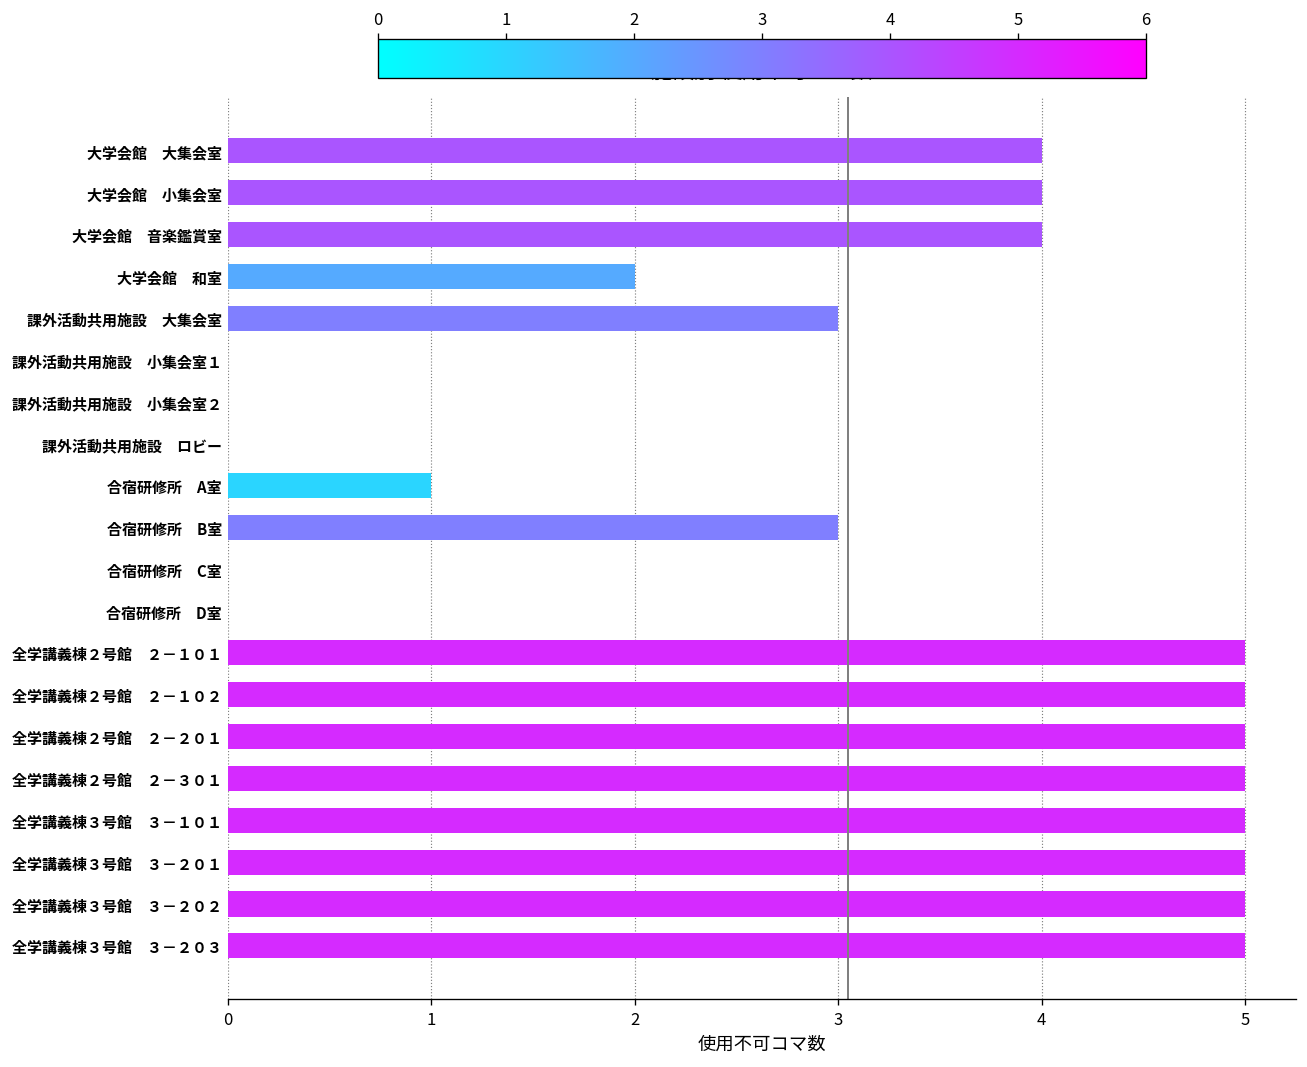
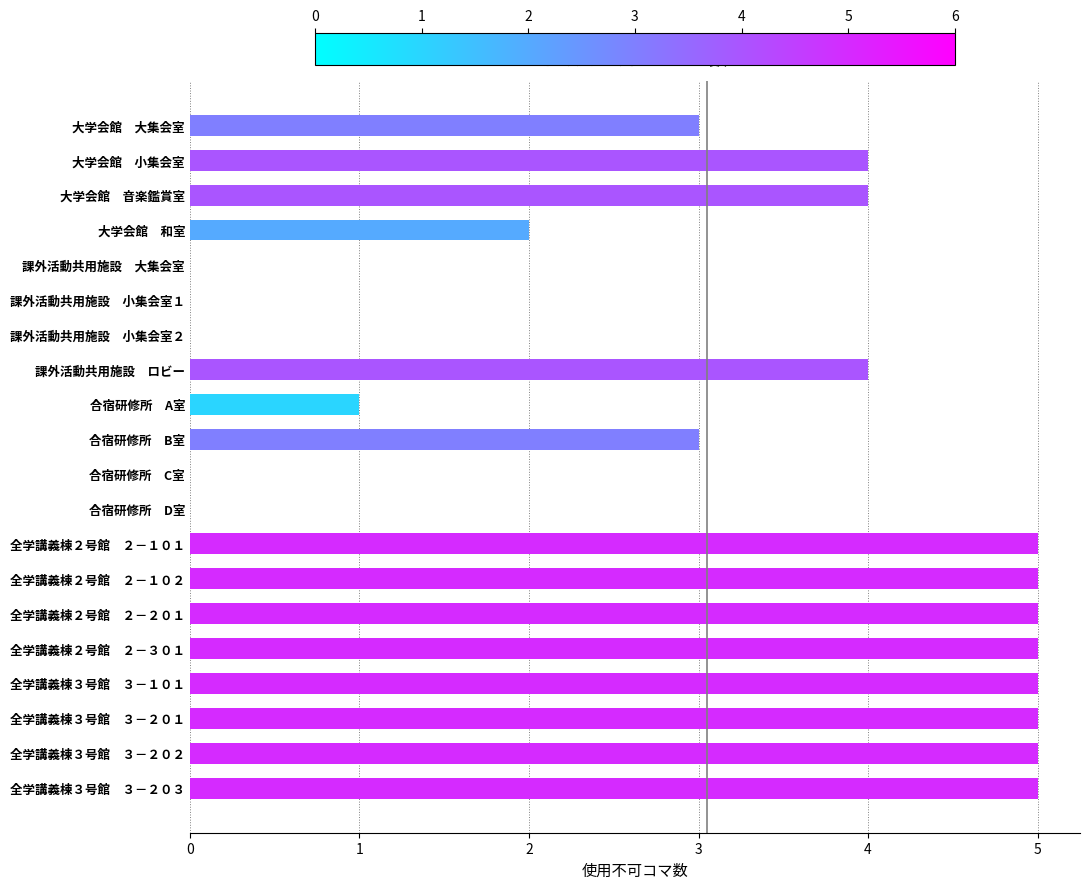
  {
-   "大学会館 大集会室": 4,
+   "大学会館 大集会室": 3,
    "大学会館 小集会室": 4,
    "大学会館 音楽鑑賞室": 4,
    "大学会館 和室": 2,
-   "課外活動共用施設 大集会室": 3,
+   "課外活動共用施設 大集会室": 0,
    "課外活動共用施設 小集会室１": 0,
    "課外活動共用施設 小集会室２": 0,
-   "課外活動共用施設 ロビー": 0,
+   "課外活動共用施設 ロビー": 4,
    "合宿研修所 A室": 1,
    "合宿研修所 B室": 3,
    "合宿研修所 C室": 0,
    "合宿研修所 D室": 0,
    "全学講義棟２号館 ２－１０１": 5,
    "全学講義棟２号館 ２－１０２": 5,
    "全学講義棟２号館 ２－２０１": 5,
    "全学講義棟２号館 ２－３０１": 5,
    "全学講義棟３号館 ３－１０１": 5,
    "全学講義棟３号館 ３－２０１": 5,
    "全学講義棟３号館 ３－２０２": 5,
    "全学講義棟３号館 ３－２０３": 5
  }
